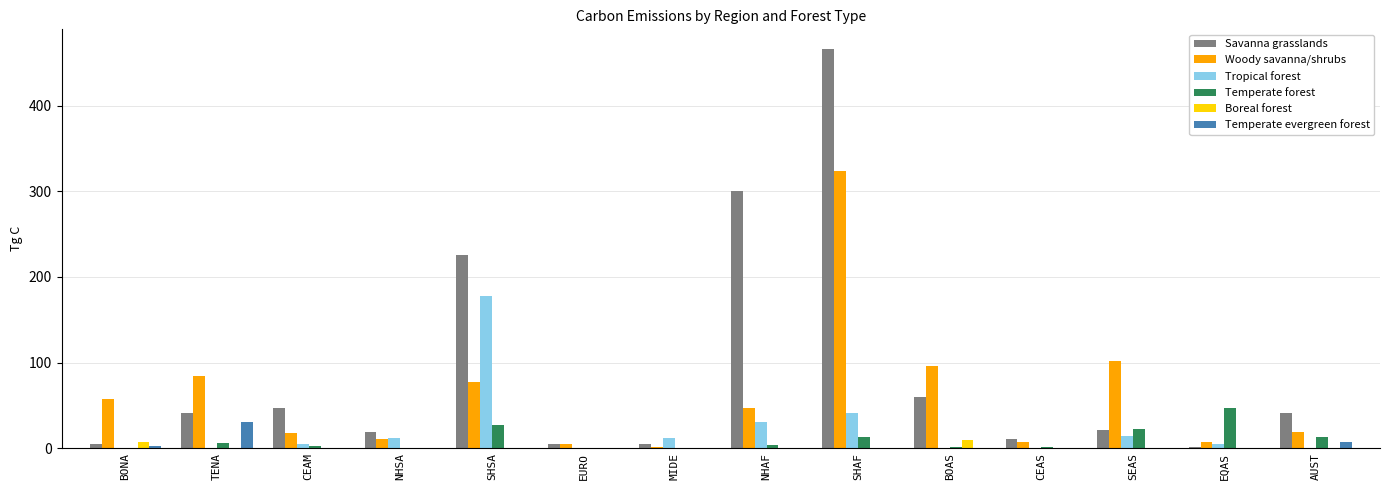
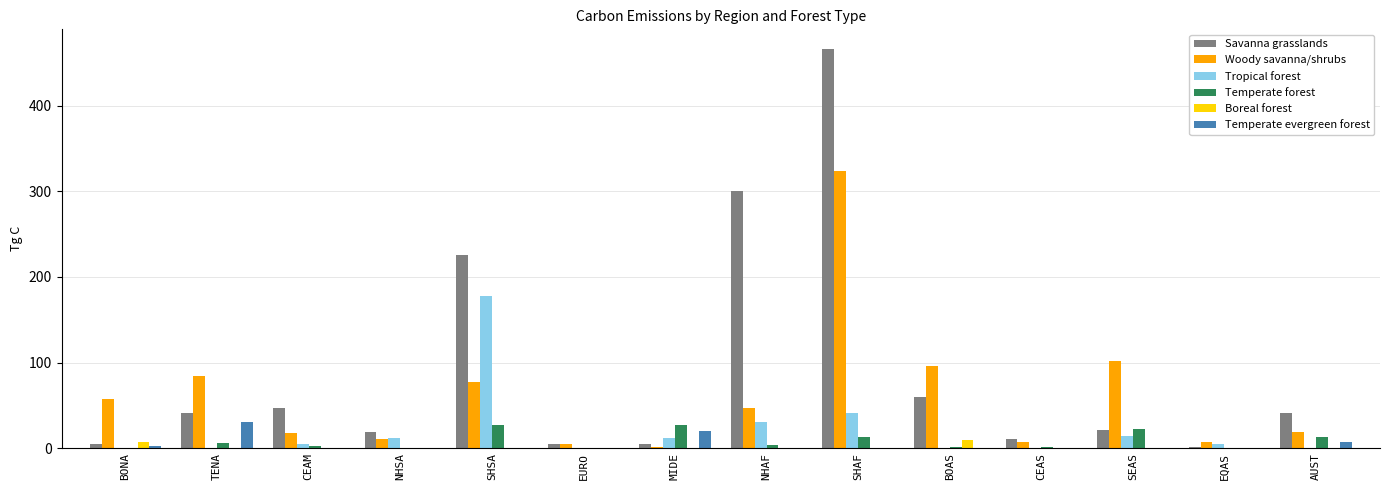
  {
    "Savanna grasslands": {
      "BONA": 0,
      "TENA": 40,
      "CEAM": 50,
      "NHSA": 20,
      "SHSA": 230,
      "EURO": 10,
      "MIDE": 0,
      "NHAF": 300,
      "SHAF": 470,
      "BOAS": 60,
      "CEAS": 10,
      "SEAS": 20,
      "AUST": 40
    },
    "Tropical forest": {
      "BONA": 0,
      "TENA": 0,
      "CEAM": 0,
      "NHSA": 10,
      "SHSA": 180,
      "EURO": 0,
      "MIDE": 10,
      "NHAF": 30,
      "SHAF": 40,
      "BOAS": 0,
      "SEAS": 10,
      "EQAS": 0
    },
    "Temperate forest": {
      "TENA": 10,
      "SHSA": 30,
-     "MIDE": 0,
+     "MIDE": 30,
      "NHAF": 0,
      "SHAF": 10,
      "SEAS": 20,
-     "EQAS": 50,
+     "EQAS": 0,
      "AUST": 10
    },
    "Temperate evergreen forest": {
      "TENA": 30,
      "NHSA": 0,
-     "MIDE": 0,
+     "MIDE": 20,
      "NHAF": 0,
      "SHAF": 0,
      "EQAS": 0,
      "AUST": 10
    }
  }
